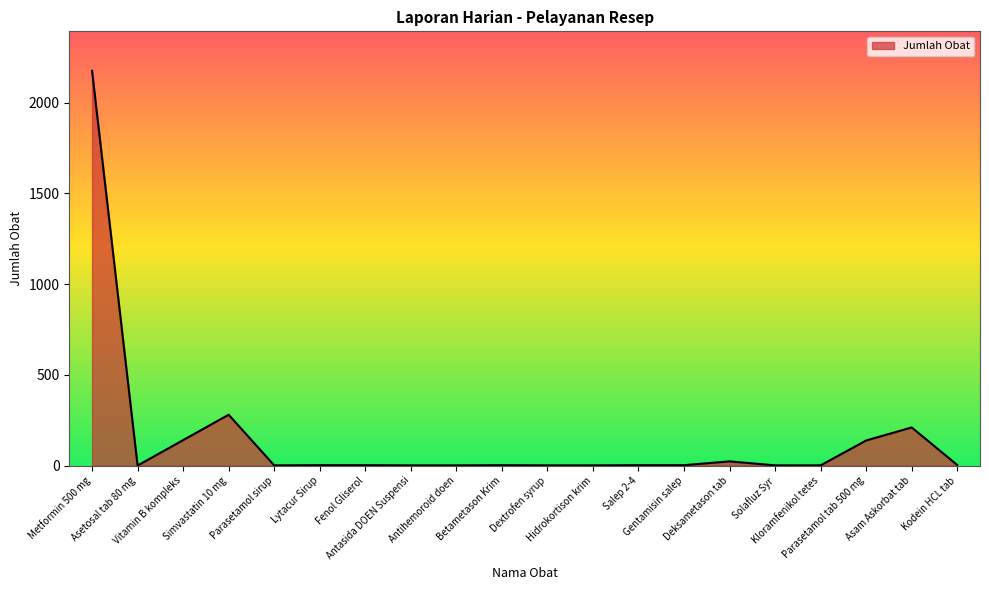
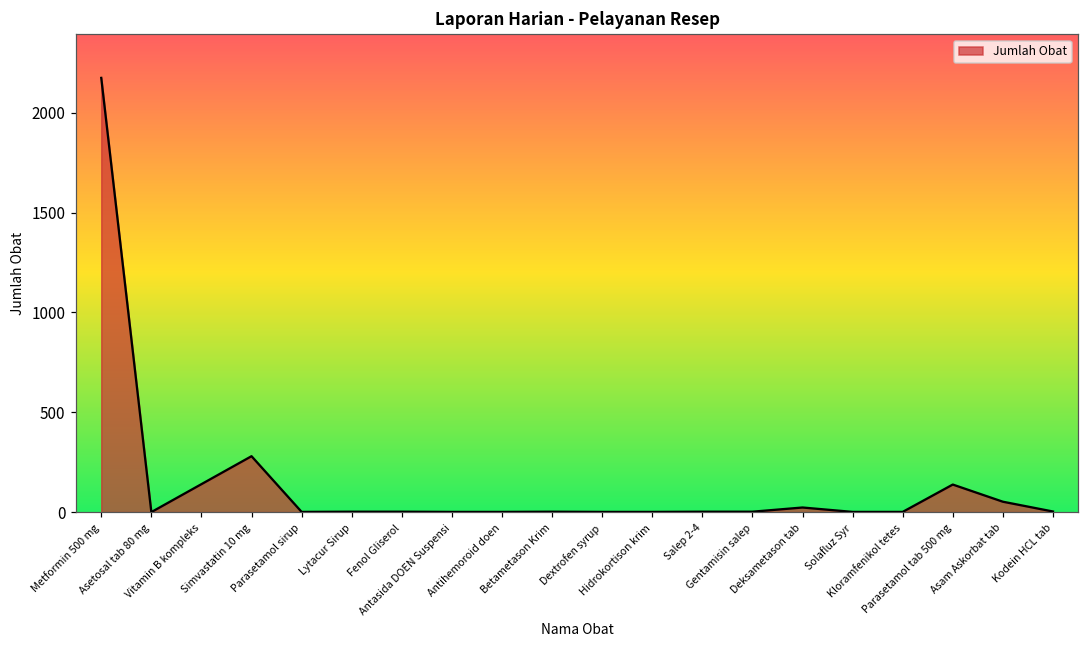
  {
    "Metformin 500 mg": 2180,
    "Asetosal tab 80 mg": 0,
    "Vitamin B kompleks": 140,
    "Simvastatin 10 mg": 280,
    "Parasetamol sirup": 0,
    "Lytacur Sirup": 0,
    "Fenol Gliserol": 0,
    "Antasida DOEN Suspensi": 0,
    "Antihemoroid doen": 0,
    "Betametason Krim": 0,
    "Dextrofen syrup": 0,
    "Hidrokortison krim": 0,
    "Salep 2-4": 0,
    "Gentamisin salep": 0,
    "Deksametason tab": 20,
    "Solafluz Syr": 0,
    "Kloramfenikol tetes": 0,
    "Parasetamol tab 500 mg": 140,
-   "Asam Askorbat tab": 210,
+   "Asam Askorbat tab": 50,
    "Kodein HCL tab": 0
  }
